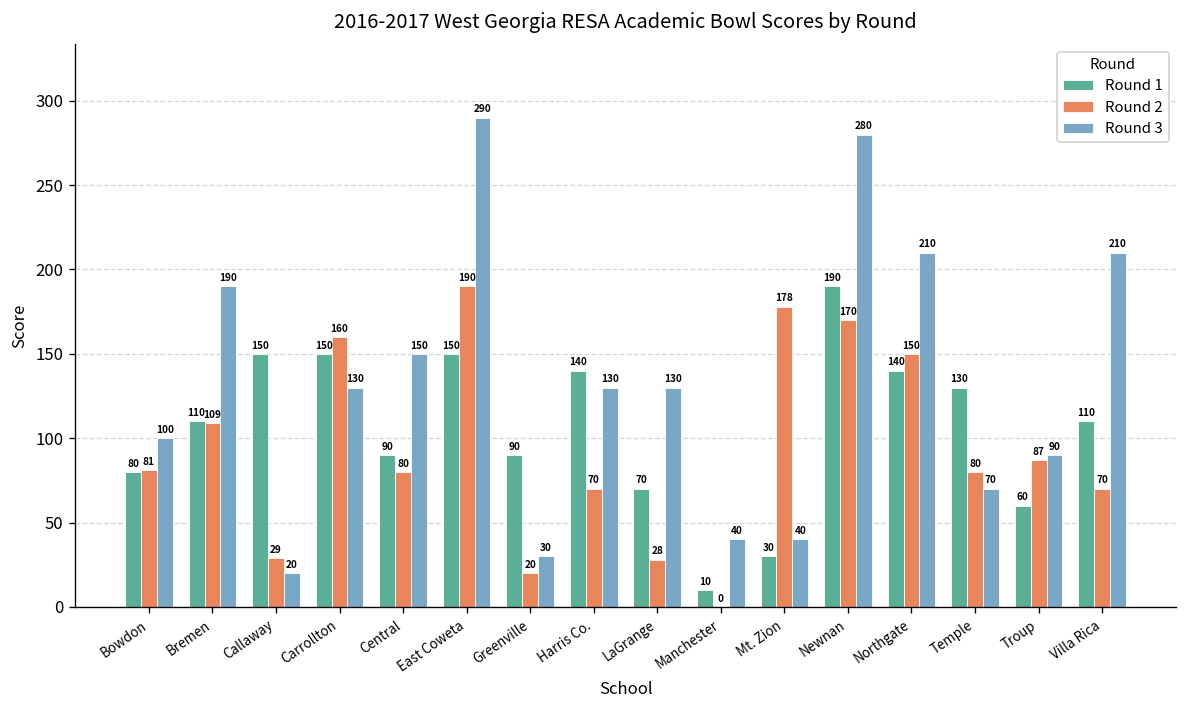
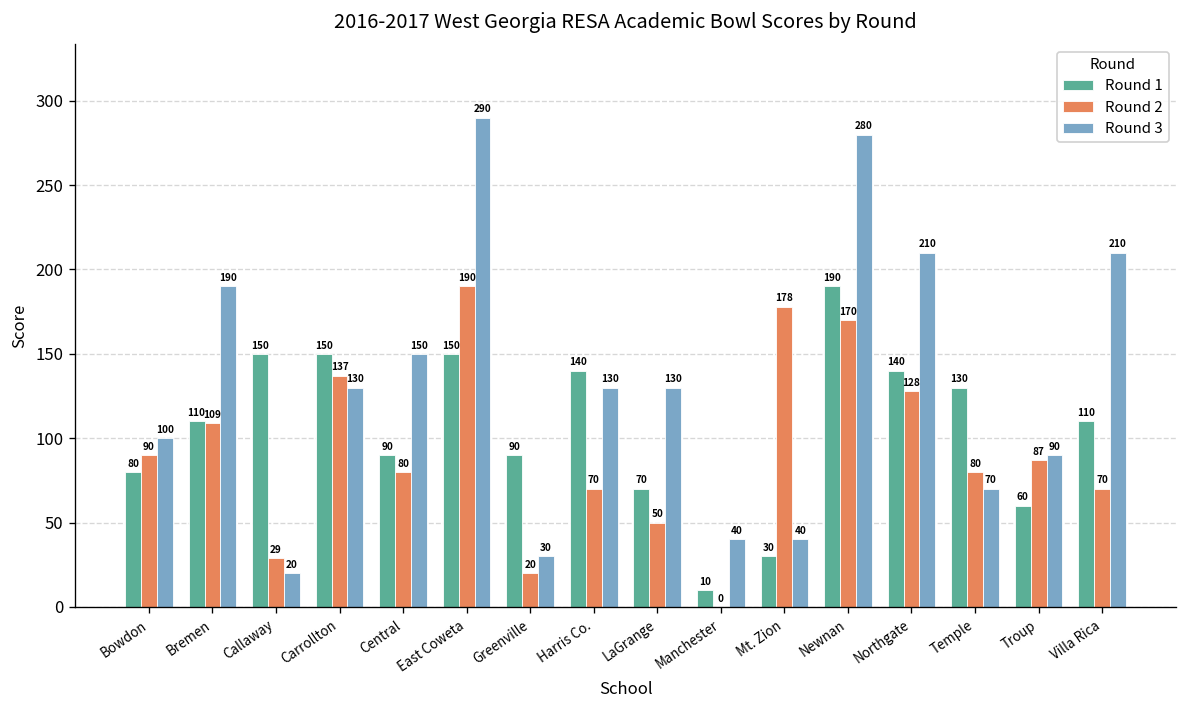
  {
    "Round 2": {
-     "Bowdon": 81,
+     "Bowdon": 90,
      "Bremen": 109,
      "Callaway": 29,
-     "Carrollton": 160,
+     "Carrollton": 137,
      "Central": 80,
      "East Coweta": 190,
      "Greenville": 20,
      "Harris Co.": 70,
-     "LaGrange": 28,
+     "LaGrange": 50,
      "Manchester": 0,
      "Mt. Zion": 178,
      "Newnan": 170,
-     "Northgate": 150,
+     "Northgate": 128,
      "Temple": 80,
      "Troup": 87,
      "Villa Rica": 70
    }
  }
